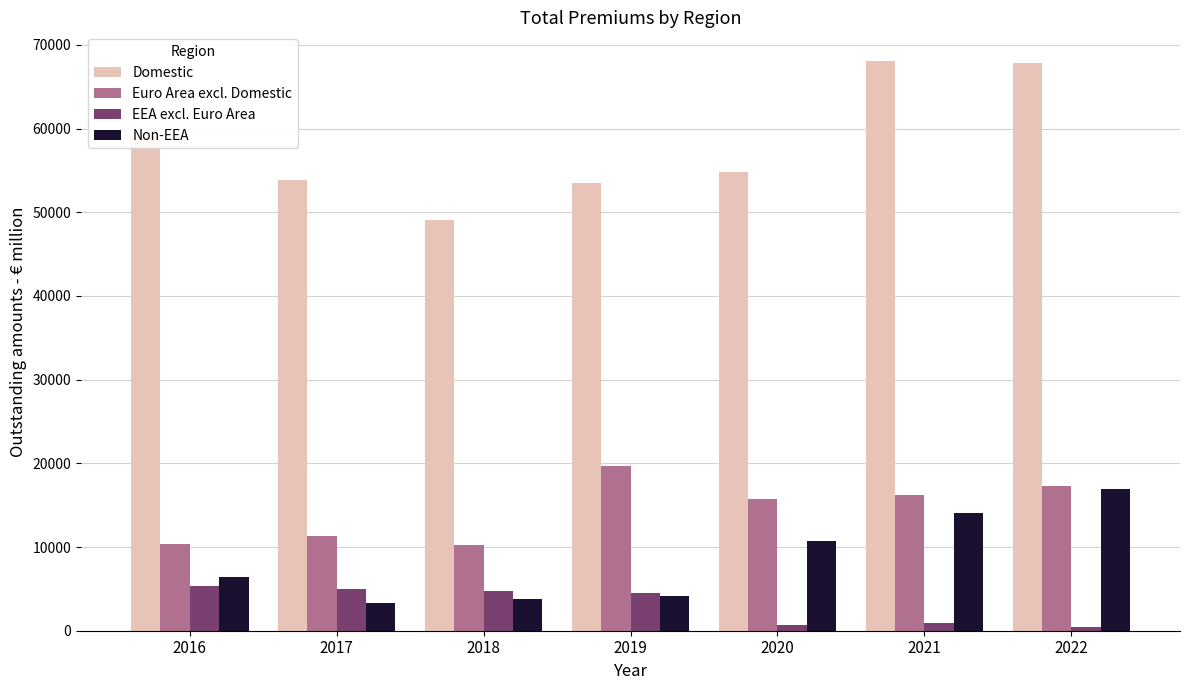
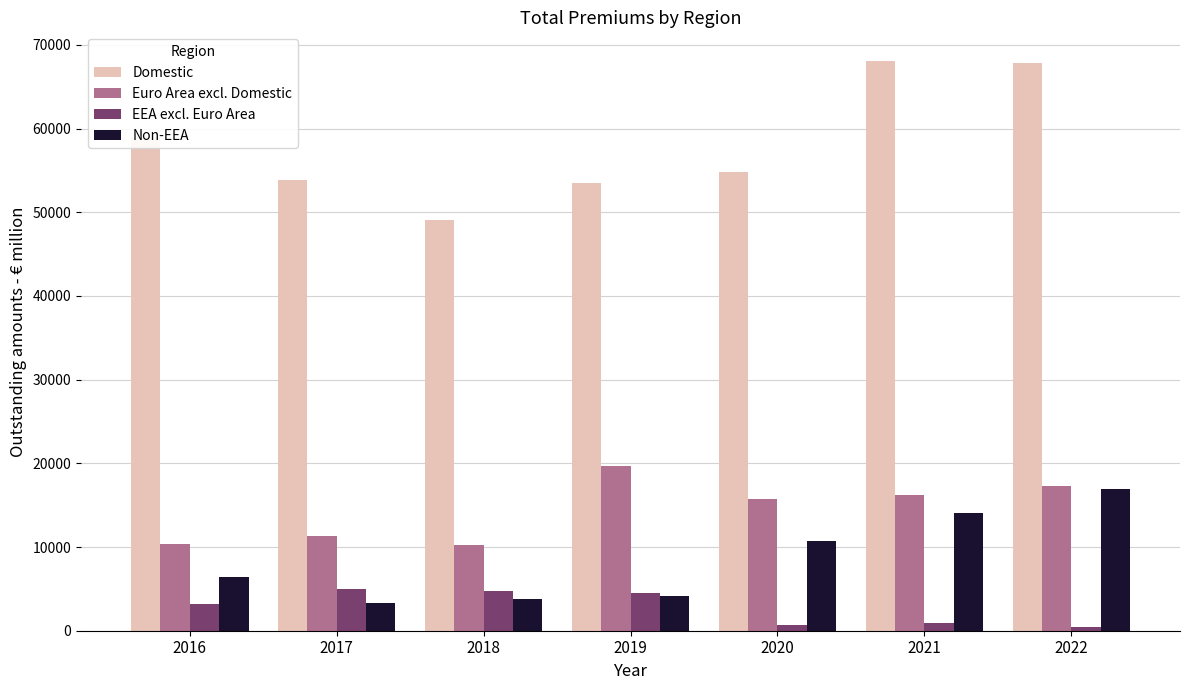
  {
    "Domestic": {
      "2017": 54000,
      "2018": 49000,
      "2019": 53000,
      "2020": 55000,
      "2021": 68000,
      "2022": 68000
    },
    "Euro Area excl. Domestic": {
      "2016": 10000,
      "2017": 11000,
      "2018": 10000,
      "2019": 20000,
      "2020": 16000,
      "2021": 16000,
      "2022": 17000
    },
    "EEA excl. Euro Area": {
-     "2016": 5000,
+     "2016": 3000,
      "2017": 5000,
      "2018": 5000,
      "2019": 5000,
      "2020": 1000,
      "2021": 1000,
      "2022": 0
    },
    "Non-EEA": {
      "2016": 6000,
      "2017": 3000,
      "2018": 4000,
      "2019": 4000,
      "2020": 11000,
      "2021": 14000,
      "2022": 17000
    }
  }
